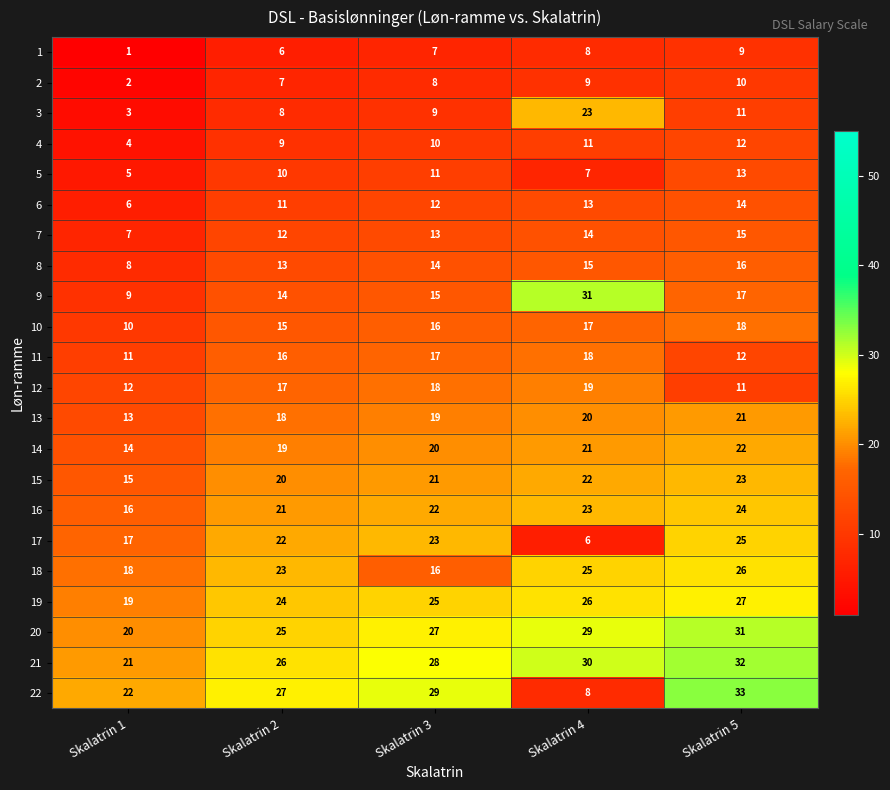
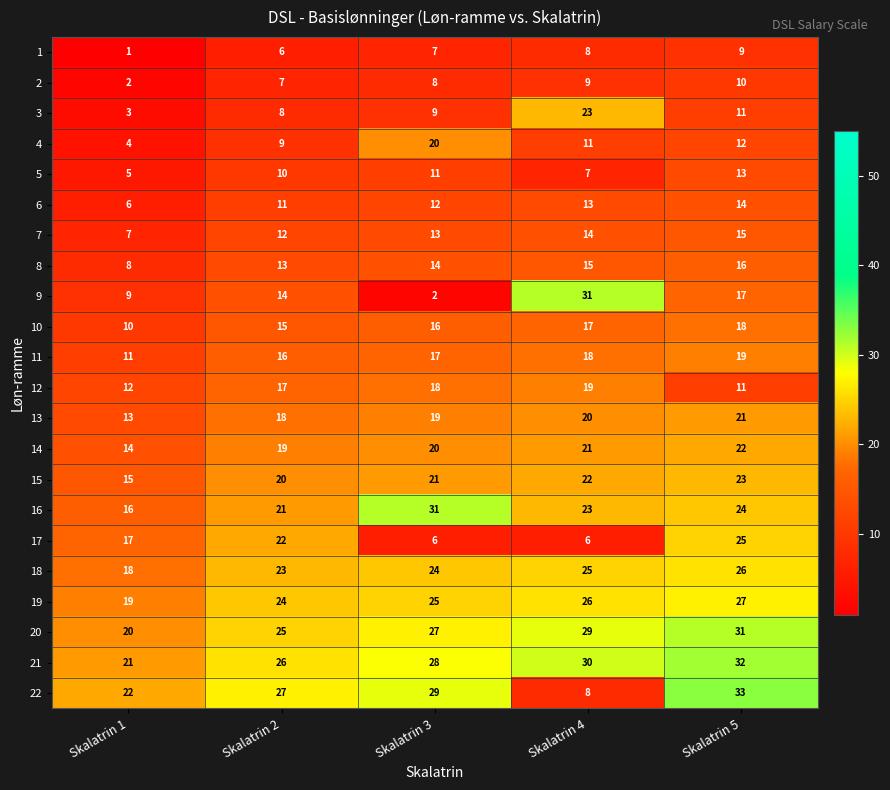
  {
    "1": {
      "Skalatrin 1": 1,
      "Skalatrin 2": 6,
      "Skalatrin 3": 7,
      "Skalatrin 4": 8,
      "Skalatrin 5": 9
    },
    "2": {
      "Skalatrin 1": 2,
      "Skalatrin 2": 7,
      "Skalatrin 3": 8,
      "Skalatrin 4": 9,
      "Skalatrin 5": 10
    },
    "3": {
      "Skalatrin 1": 3,
      "Skalatrin 2": 8,
      "Skalatrin 3": 9,
      "Skalatrin 4": 23,
      "Skalatrin 5": 11
    },
    "4": {
      "Skalatrin 1": 4,
      "Skalatrin 2": 9,
-     "Skalatrin 3": 10,
+     "Skalatrin 3": 20,
      "Skalatrin 4": 11,
      "Skalatrin 5": 12
    },
    "5": {
      "Skalatrin 1": 5,
      "Skalatrin 2": 10,
      "Skalatrin 3": 11,
      "Skalatrin 4": 7,
      "Skalatrin 5": 13
    },
    "6": {
      "Skalatrin 1": 6,
      "Skalatrin 2": 11,
      "Skalatrin 3": 12,
      "Skalatrin 4": 13,
      "Skalatrin 5": 14
    },
    "7": {
      "Skalatrin 1": 7,
      "Skalatrin 2": 12,
      "Skalatrin 3": 13,
      "Skalatrin 4": 14,
      "Skalatrin 5": 15
    },
    "8": {
      "Skalatrin 1": 8,
      "Skalatrin 2": 13,
      "Skalatrin 3": 14,
      "Skalatrin 4": 15,
      "Skalatrin 5": 16
    },
    "9": {
      "Skalatrin 1": 9,
      "Skalatrin 2": 14,
-     "Skalatrin 3": 15,
+     "Skalatrin 3": 2,
      "Skalatrin 4": 31,
      "Skalatrin 5": 17
    },
    "10": {
      "Skalatrin 1": 10,
      "Skalatrin 2": 15,
      "Skalatrin 3": 16,
      "Skalatrin 4": 17,
      "Skalatrin 5": 18
    },
    "11": {
      "Skalatrin 1": 11,
      "Skalatrin 2": 16,
      "Skalatrin 3": 17,
      "Skalatrin 4": 18,
-     "Skalatrin 5": 12
+     "Skalatrin 5": 19
    },
    "12": {
      "Skalatrin 1": 12,
      "Skalatrin 2": 17,
      "Skalatrin 3": 18,
      "Skalatrin 4": 19,
      "Skalatrin 5": 11
    },
    "13": {
      "Skalatrin 1": 13,
      "Skalatrin 2": 18,
      "Skalatrin 3": 19,
      "Skalatrin 4": 20,
      "Skalatrin 5": 21
    },
    "14": {
      "Skalatrin 1": 14,
      "Skalatrin 2": 19,
      "Skalatrin 3": 20,
      "Skalatrin 4": 21,
      "Skalatrin 5": 22
    },
    "15": {
      "Skalatrin 1": 15,
      "Skalatrin 2": 20,
      "Skalatrin 3": 21,
      "Skalatrin 4": 22,
      "Skalatrin 5": 23
    },
    "16": {
      "Skalatrin 1": 16,
      "Skalatrin 2": 21,
-     "Skalatrin 3": 22,
+     "Skalatrin 3": 31,
      "Skalatrin 4": 23,
      "Skalatrin 5": 24
    },
    "17": {
      "Skalatrin 1": 17,
      "Skalatrin 2": 22,
-     "Skalatrin 3": 23,
+     "Skalatrin 3": 6,
      "Skalatrin 4": 6,
      "Skalatrin 5": 25
    },
    "18": {
      "Skalatrin 1": 18,
      "Skalatrin 2": 23,
-     "Skalatrin 3": 16,
+     "Skalatrin 3": 24,
      "Skalatrin 4": 25,
      "Skalatrin 5": 26
    },
    "19": {
      "Skalatrin 1": 19,
      "Skalatrin 2": 24,
      "Skalatrin 3": 25,
      "Skalatrin 4": 26,
      "Skalatrin 5": 27
    },
    "20": {
      "Skalatrin 1": 20,
      "Skalatrin 2": 25,
      "Skalatrin 3": 27,
      "Skalatrin 4": 29,
      "Skalatrin 5": 31
    },
    "21": {
      "Skalatrin 1": 21,
      "Skalatrin 2": 26,
      "Skalatrin 3": 28,
      "Skalatrin 4": 30,
      "Skalatrin 5": 32
    },
    "22": {
      "Skalatrin 1": 22,
      "Skalatrin 2": 27,
      "Skalatrin 3": 29,
      "Skalatrin 4": 8,
      "Skalatrin 5": 33
    }
  }
